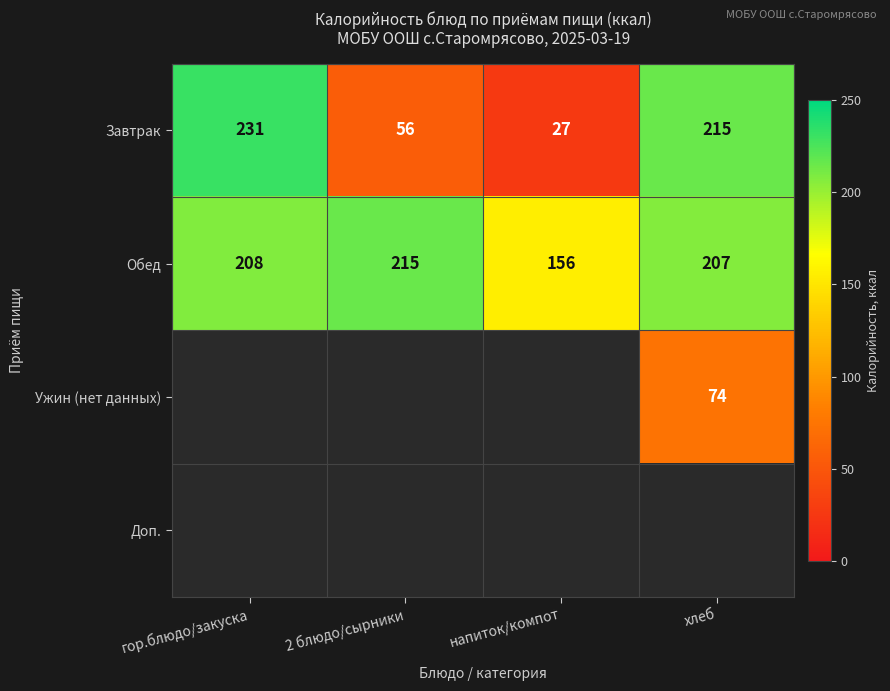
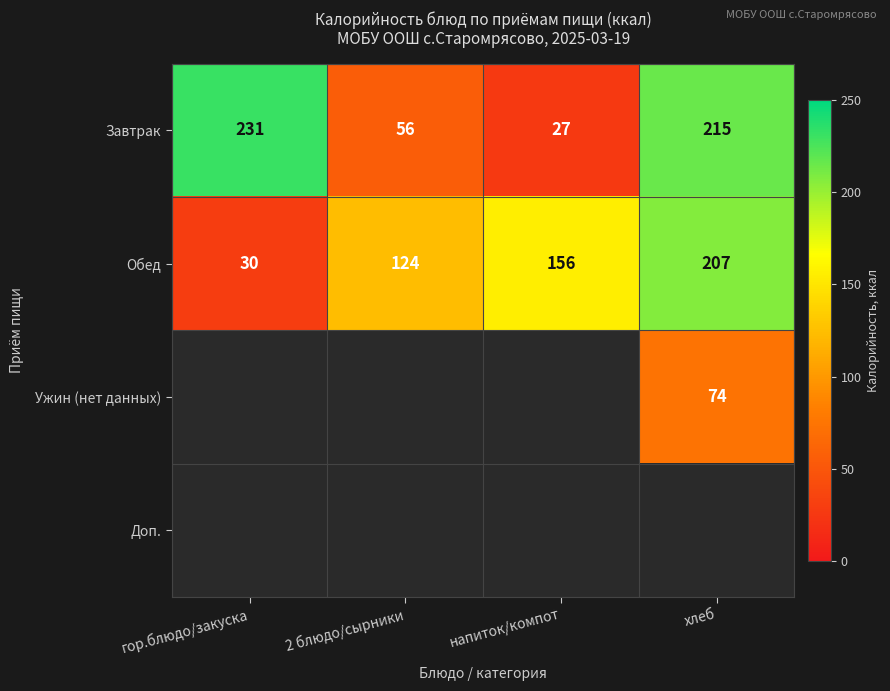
  {
    "Завтрак": {
      "гор.блюдо/закуска": 231,
      "2 блюдо/сырники": 56,
      "напиток/компот": 27,
      "хлеб": 215
    },
    "Обед": {
-     "гор.блюдо/закуска": 208,
-     "2 блюдо/сырники": 215,
+     "гор.блюдо/закуска": 30,
+     "2 блюдо/сырники": 124,
      "напиток/компот": 156,
      "хлеб": 207
    },
    "Ужин (нет данных)": {
      "хлеб": 74
    }
  }
